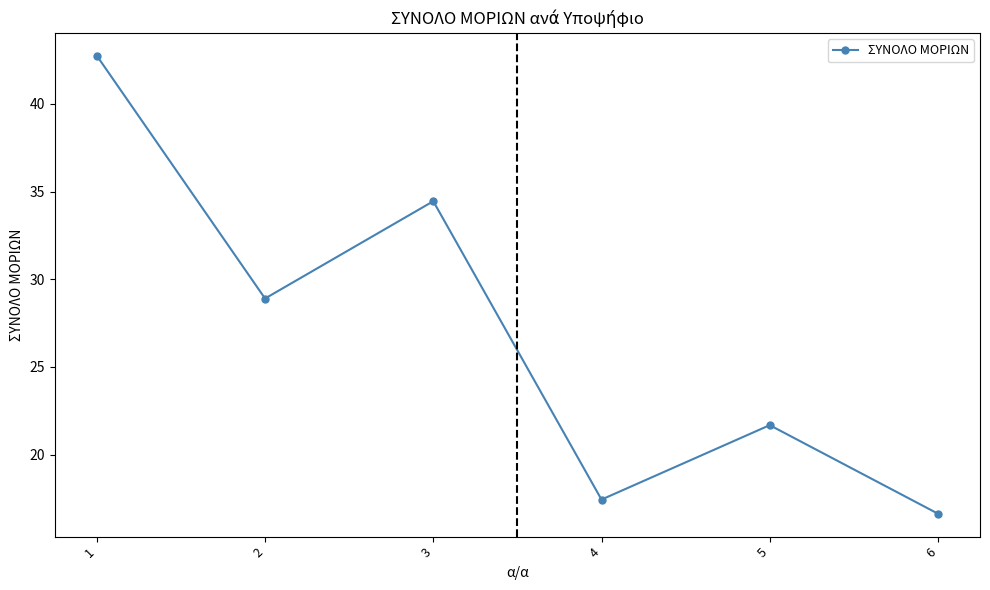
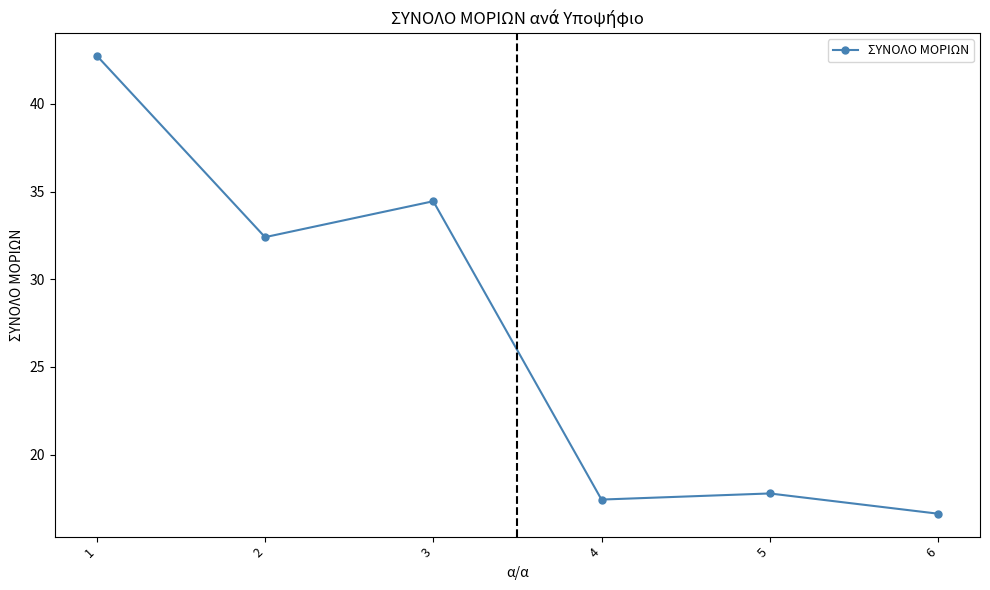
  {
    "1": 42.8,
-   "2": 28.9,
+   "2": 32.4,
    "3": 34.5,
    "4": 17.4,
-   "5": 21.7,
+   "5": 17.8,
    "6": 16.6
  }
